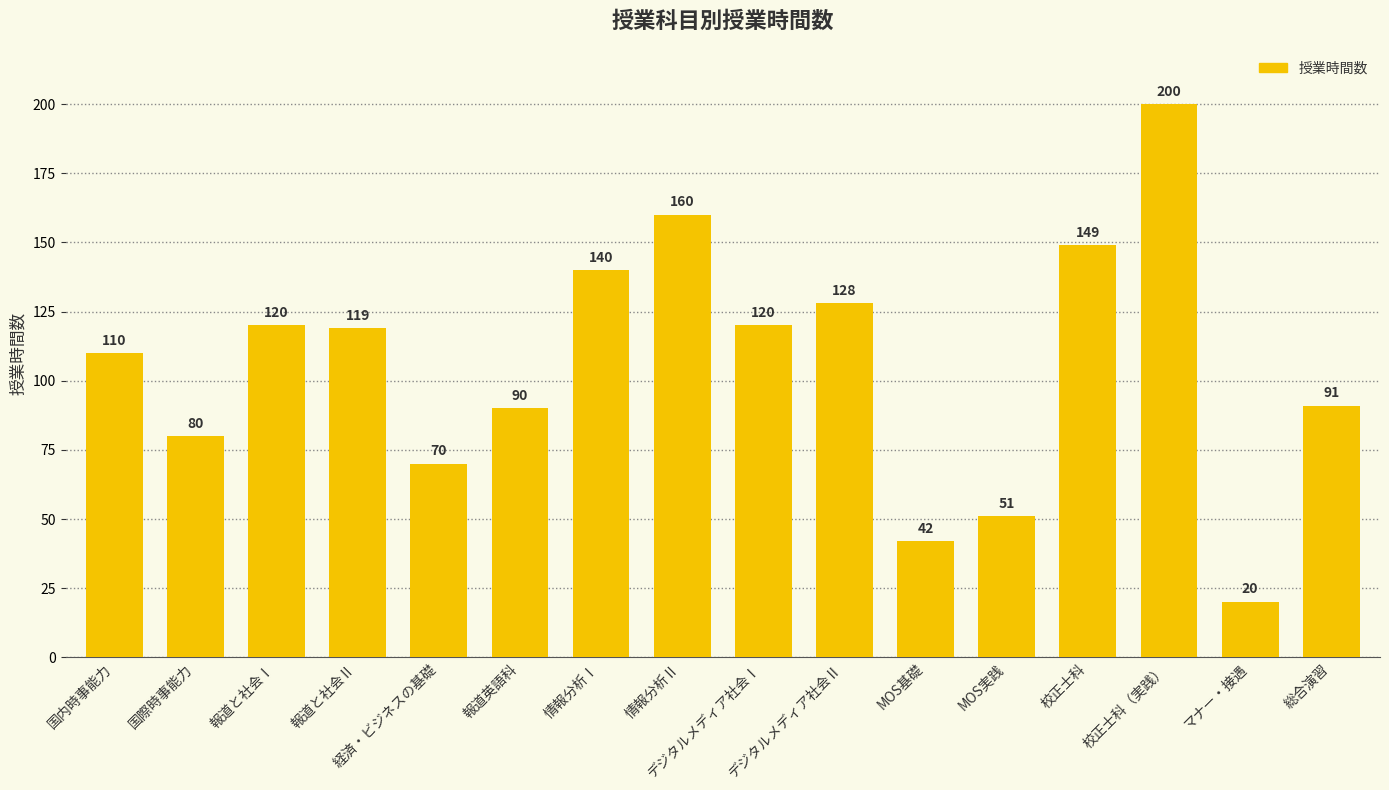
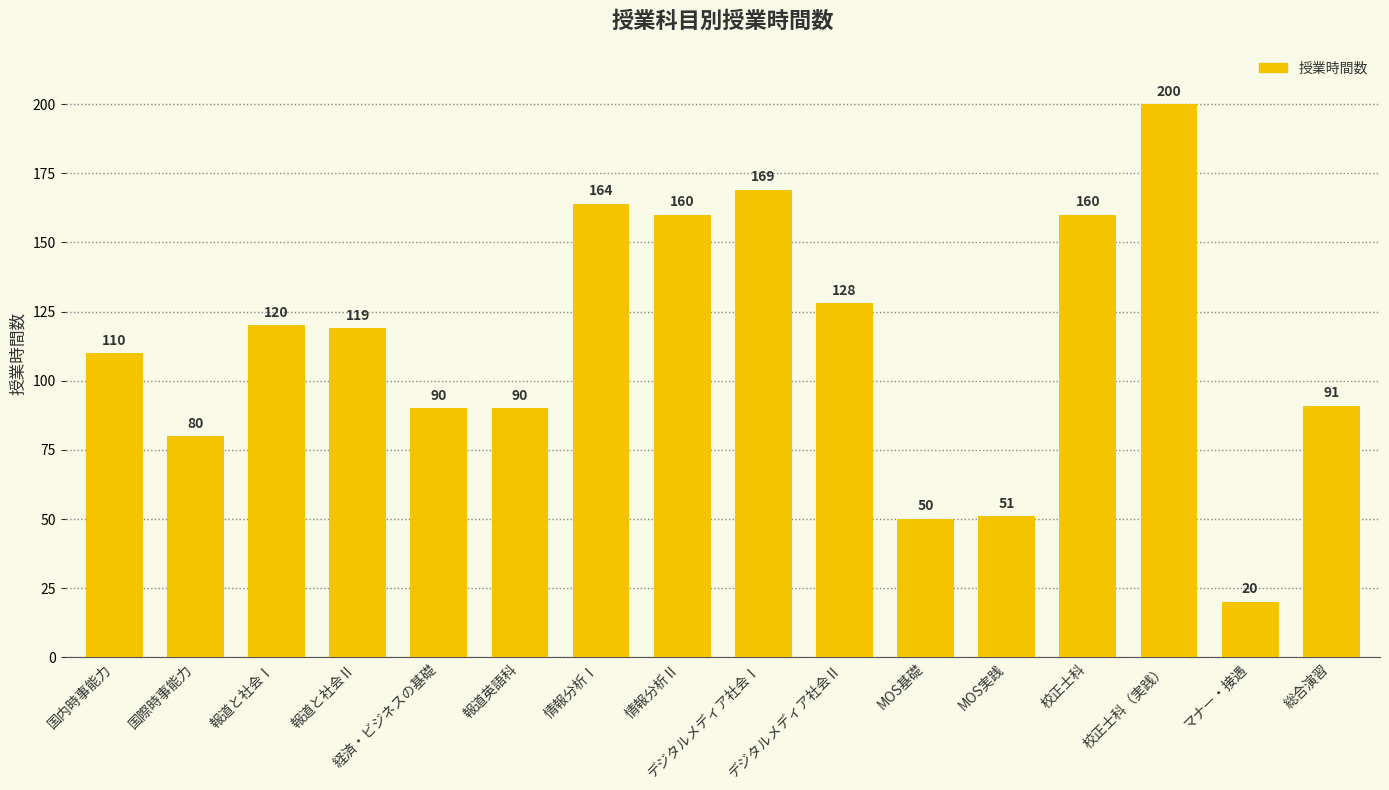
  {
    "国内時事能力": 110,
    "国際時事能力": 80,
    "報道と社会Ⅰ": 120,
    "報道と社会Ⅱ": 119,
-   "経済・ビジネスの基礎": 70,
+   "経済・ビジネスの基礎": 90,
    "報道英語科": 90,
-   "情報分析Ⅰ": 140,
+   "情報分析Ⅰ": 164,
    "情報分析Ⅱ": 160,
-   "デジタルメディア社会Ⅰ": 120,
+   "デジタルメディア社会Ⅰ": 169,
    "デジタルメディア社会Ⅱ": 128,
-   "MOS基礎": 42,
+   "MOS基礎": 50,
    "MOS実践": 51,
-   "校正士科": 149,
+   "校正士科": 160,
    "校正士科（実践）": 200,
    "マナー・接遇": 20,
    "総合演習": 91
  }
